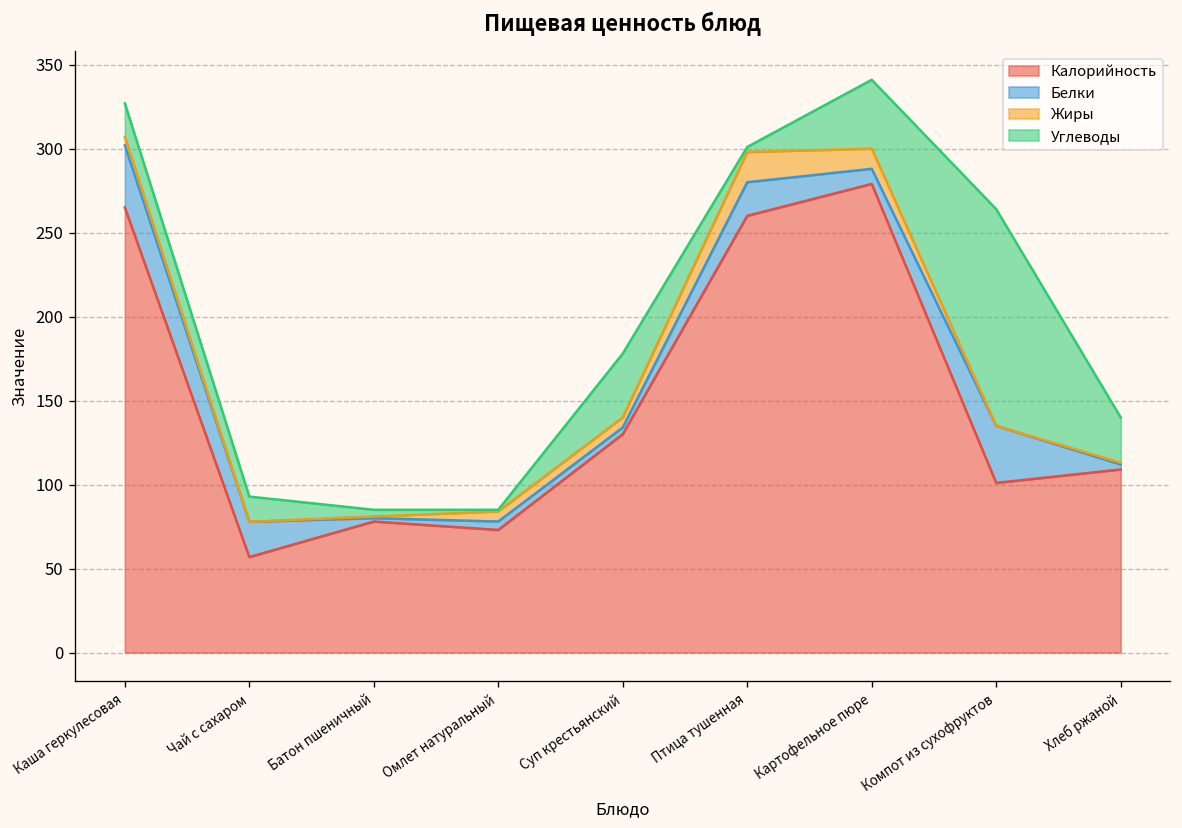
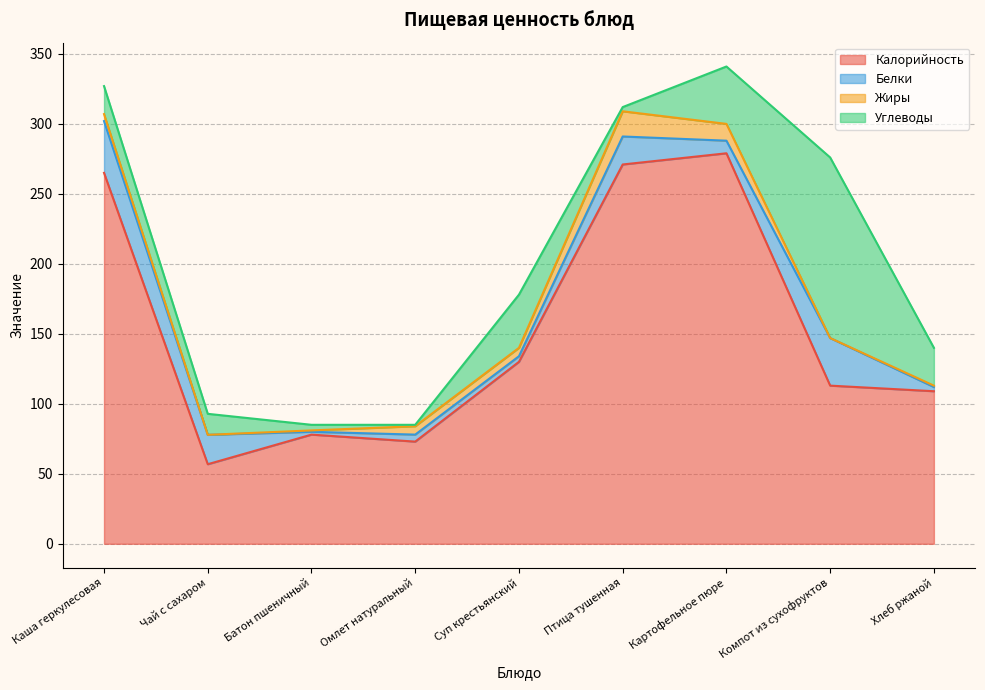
  {
    "Калорийность": {
      "Каша геркулесовая": 265,
      "Чай с сахаром": 57,
      "Батон пшеничный": 78,
      "Омлет натуральный": 73,
      "Суп крестьянский": 130,
-     "Птица тушенная": 260,
+     "Птица тушенная": 271,
      "Картофельное пюре": 279,
-     "Компот из сухофруктов": 101,
+     "Компот из сухофруктов": 113,
      "Хлеб ржаной": 109
    },
    "Белки": {
      "Каша геркулесовая": 37,
      "Омлет натуральный": 5,
      "Суп крестьянский": 4,
      "Птица тушенная": 20,
      "Картофельное пюре": 9
    },
    "Жиры": {
      "Каша геркулесовая": 5,
      "Суп крестьянский": 6,
      "Птица тушенная": 18,
      "Картофельное пюре": 12
    },
    "Углеводы": {
      "Каша геркулесовая": 20,
      "Чай с сахаром": 15,
      "Батон пшеничный": 4,
      "Суп крестьянский": 38,
      "Птица тушенная": 3,
      "Картофельное пюре": 41,
      "Компот из сухофруктов": 129,
      "Хлеб ржаной": 27
    }
  }
